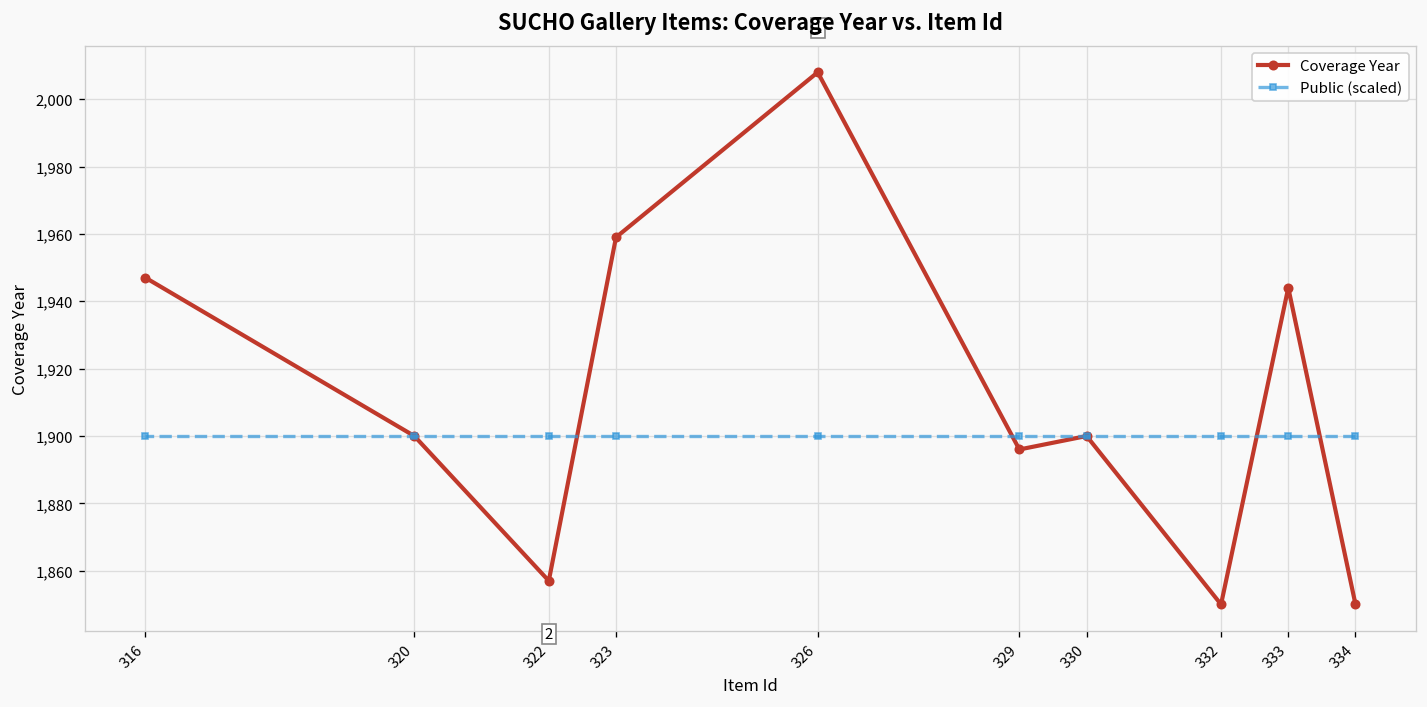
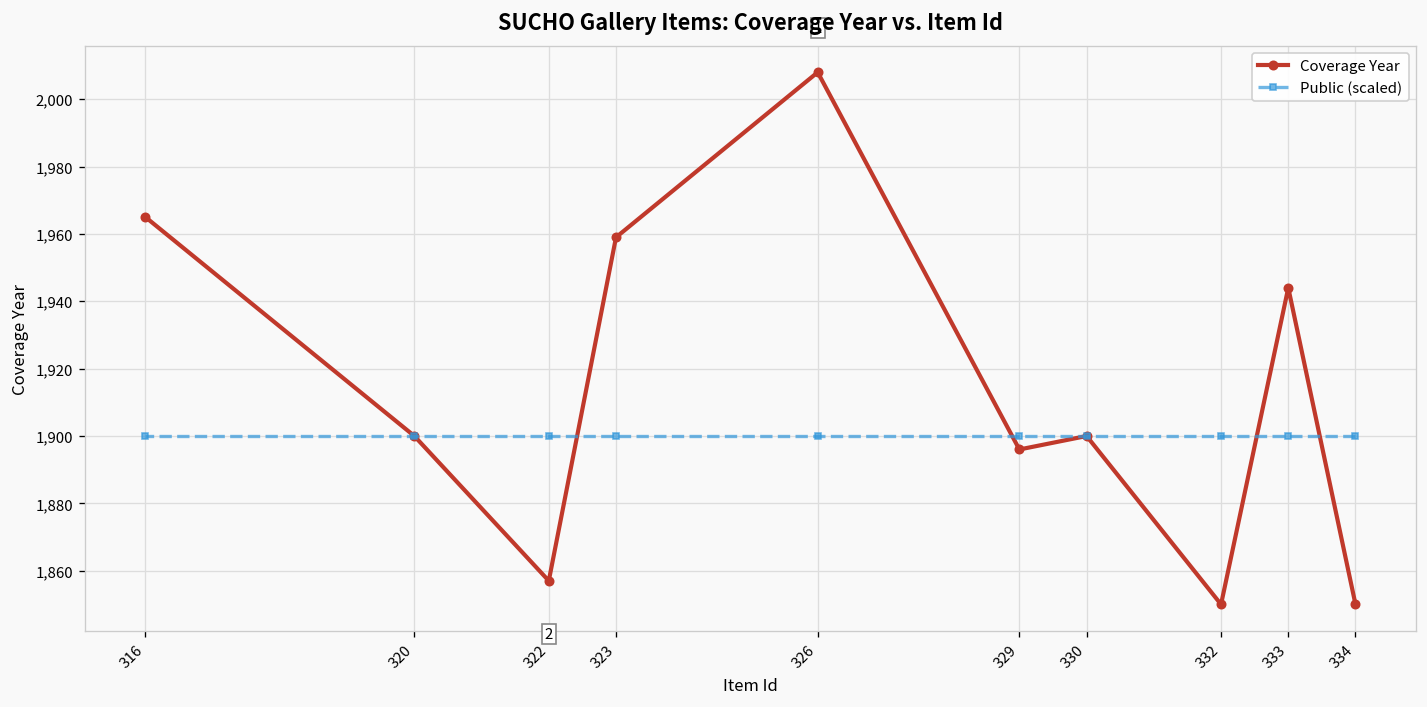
  {
    "Coverage Year": {
-     "316": "1,947",
+     "316": "1,965",
      "322": "1,857",
      "323": "1,959",
      "326": "2,008",
      "329": "1,896",
      "332": "1,850",
      "333": "1,944",
      "334": "1,850"
    },
    "Public (scaled)": {
      "316": "1,900",
      "322": "1,900",
      "323": "1,900",
      "326": "1,900",
      "329": "1,900",
      "332": "1,900",
      "333": "1,900",
      "334": "1,900"
    }
  }
